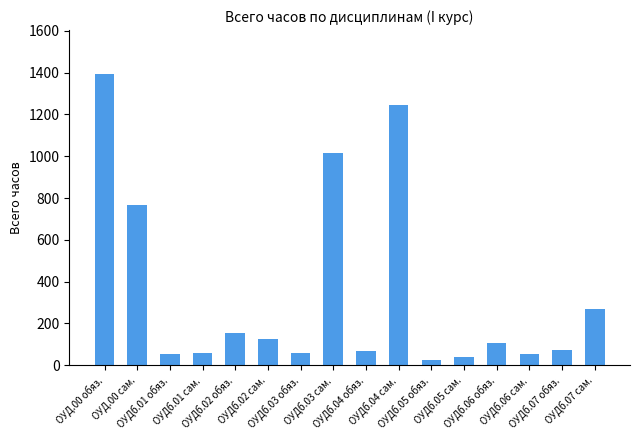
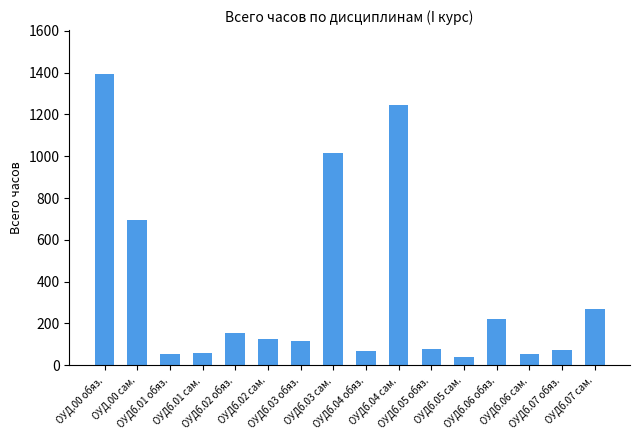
  {
    "ОУД.00 обяз.": 1390,
-   "ОУД.00 сам.": 770,
+   "ОУД.00 сам.": 700,
    "ОУДб.01 обяз.": 50,
    "ОУДб.01 сам.": 60,
    "ОУДб.02 обяз.": 160,
    "ОУДб.02 сам.": 130,
-   "ОУДб.03 обяз.": 60,
+   "ОУДб.03 обяз.": 120,
    "ОУДб.03 сам.": 1020,
    "ОУДб.04 обяз.": 70,
    "ОУДб.04 сам.": 1250,
-   "ОУДб.05 обяз.": 30,
+   "ОУДб.05 обяз.": 80,
    "ОУДб.05 сам.": 40,
-   "ОУДб.06 обяз.": 110,
+   "ОУДб.06 обяз.": 220,
    "ОУДб.06 сам.": 50,
    "ОУДб.07 обяз.": 70,
    "ОУДб.07 сам.": 270
  }
